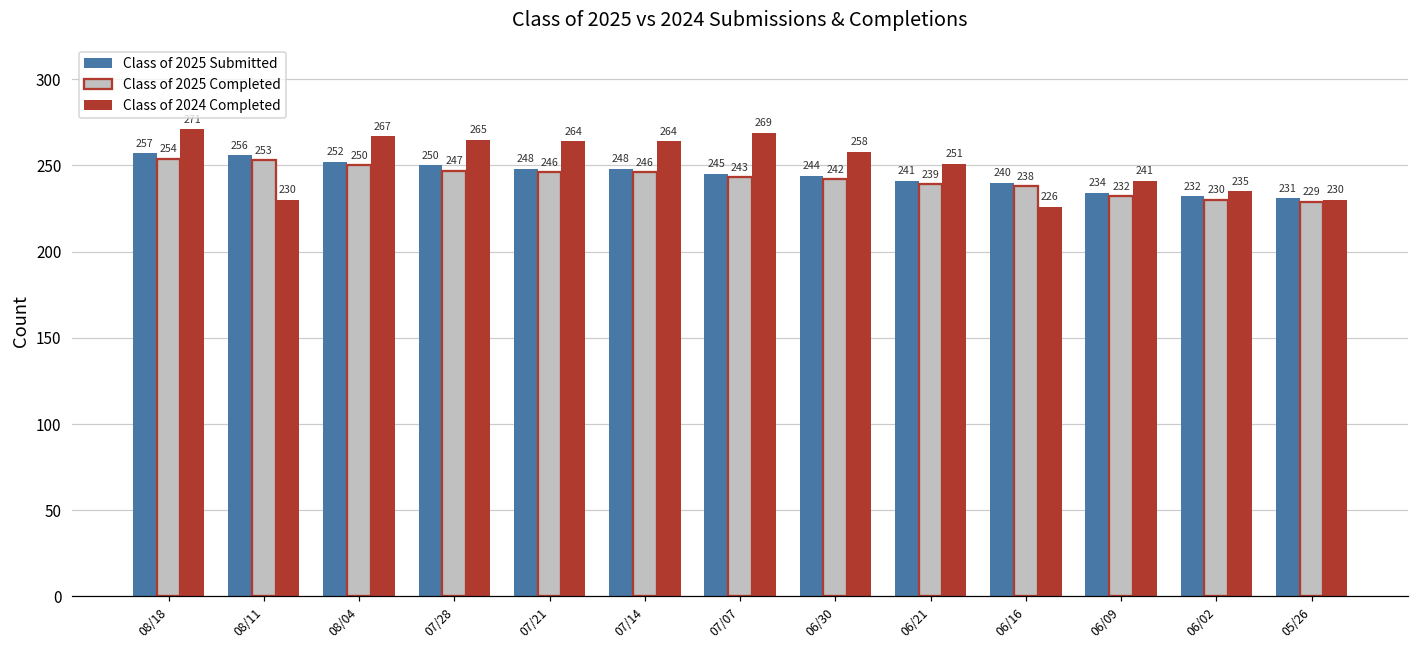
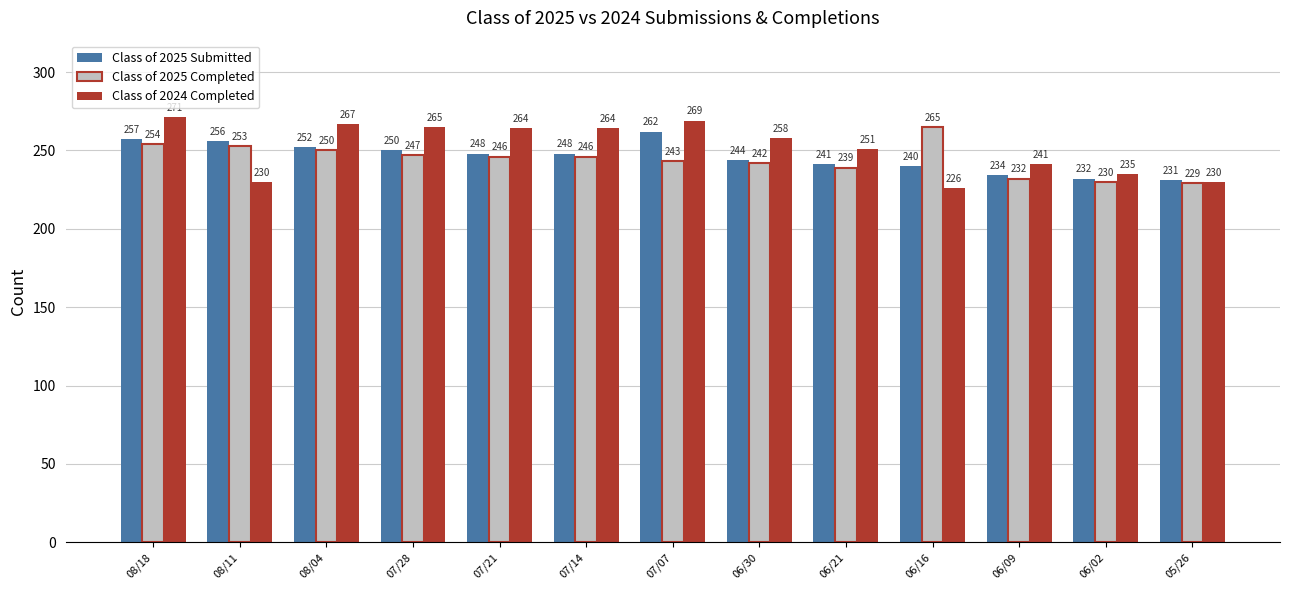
  {
    "Class of 2025 Submitted": {
      "08/18": 257,
      "08/11": 256,
      "08/04": 252,
      "07/28": 250,
      "07/21": 248,
      "07/14": 248,
-     "07/07": 245,
+     "07/07": 262,
      "06/30": 244,
      "06/21": 241,
      "06/16": 240,
      "06/09": 234,
      "06/02": 232,
      "05/26": 231
    },
    "Class of 2025 Completed": {
      "08/18": 254,
      "08/11": 253,
      "08/04": 250,
      "07/28": 247,
      "07/21": 246,
      "07/14": 246,
      "07/07": 243,
      "06/30": 242,
      "06/21": 239,
-     "06/16": 238,
+     "06/16": 265,
      "06/09": 232,
      "06/02": 230,
      "05/26": 229
    },
    "Class of 2024 Completed": {
      "08/11": 230,
      "08/04": 267,
      "07/28": 265,
      "07/21": 264,
      "07/14": 264,
      "07/07": 269,
      "06/30": 258,
      "06/21": 251,
      "06/16": 226,
      "06/09": 241,
      "06/02": 235,
      "05/26": 230
    }
  }
